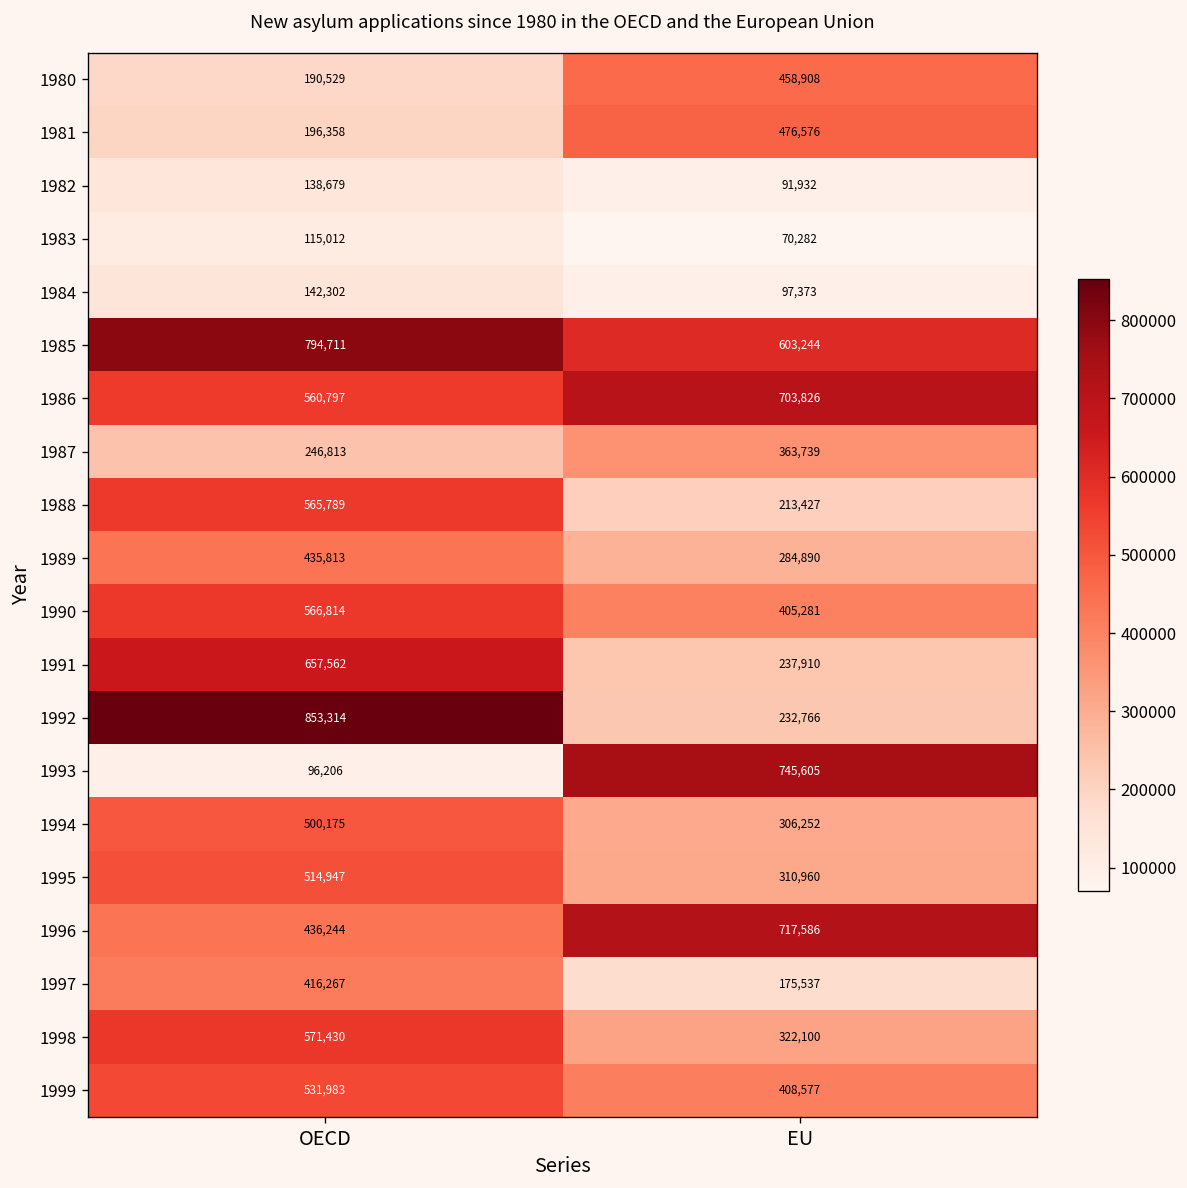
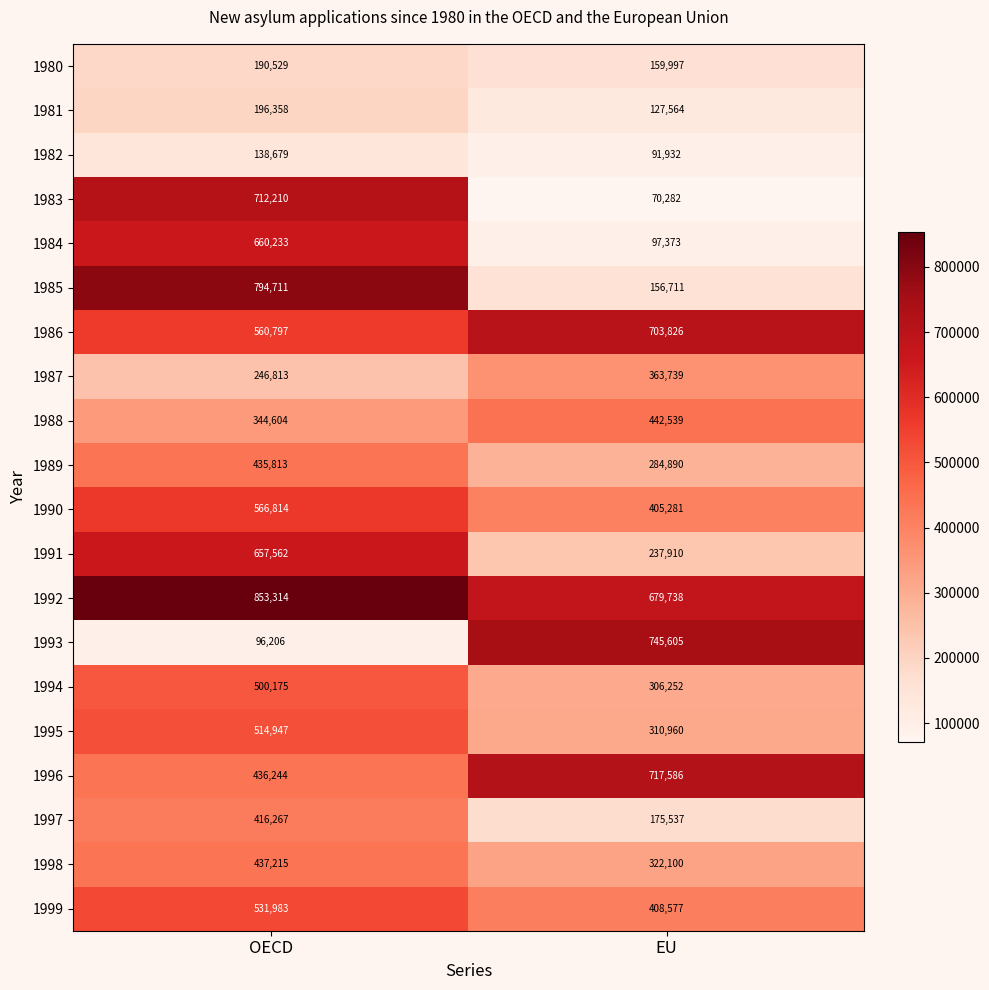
  {
    "1980": {
      "OECD": "190,529",
-     "EU": "458,908"
+     "EU": "159,997"
    },
    "1981": {
      "OECD": "196,358",
-     "EU": "476,576"
+     "EU": "127,564"
    },
    "1982": {
      "OECD": "138,679",
      "EU": "91,932"
    },
    "1983": {
-     "OECD": "115,012",
+     "OECD": "712,210",
      "EU": "70,282"
    },
    "1984": {
-     "OECD": "142,302",
+     "OECD": "660,233",
      "EU": "97,373"
    },
    "1985": {
      "OECD": "794,711",
-     "EU": "603,244"
+     "EU": "156,711"
    },
    "1986": {
      "OECD": "560,797",
      "EU": "703,826"
    },
    "1987": {
      "OECD": "246,813",
      "EU": "363,739"
    },
    "1988": {
-     "OECD": "565,789",
-     "EU": "213,427"
+     "OECD": "344,604",
+     "EU": "442,539"
    },
    "1989": {
      "OECD": "435,813",
      "EU": "284,890"
    },
    "1990": {
      "OECD": "566,814",
      "EU": "405,281"
    },
    "1991": {
      "OECD": "657,562",
      "EU": "237,910"
    },
    "1992": {
      "OECD": "853,314",
-     "EU": "232,766"
+     "EU": "679,738"
    },
    "1993": {
      "OECD": "96,206",
      "EU": "745,605"
    },
    "1994": {
      "OECD": "500,175",
      "EU": "306,252"
    },
    "1995": {
      "OECD": "514,947",
      "EU": "310,960"
    },
    "1996": {
      "OECD": "436,244",
      "EU": "717,586"
    },
    "1997": {
      "OECD": "416,267",
      "EU": "175,537"
    },
    "1998": {
-     "OECD": "571,430",
+     "OECD": "437,215",
      "EU": "322,100"
    },
    "1999": {
      "OECD": "531,983",
      "EU": "408,577"
    }
  }
